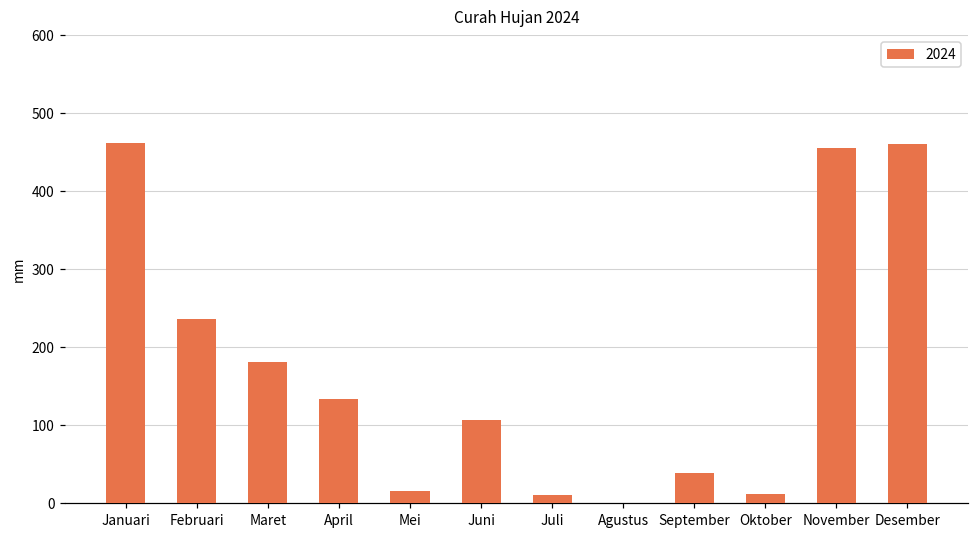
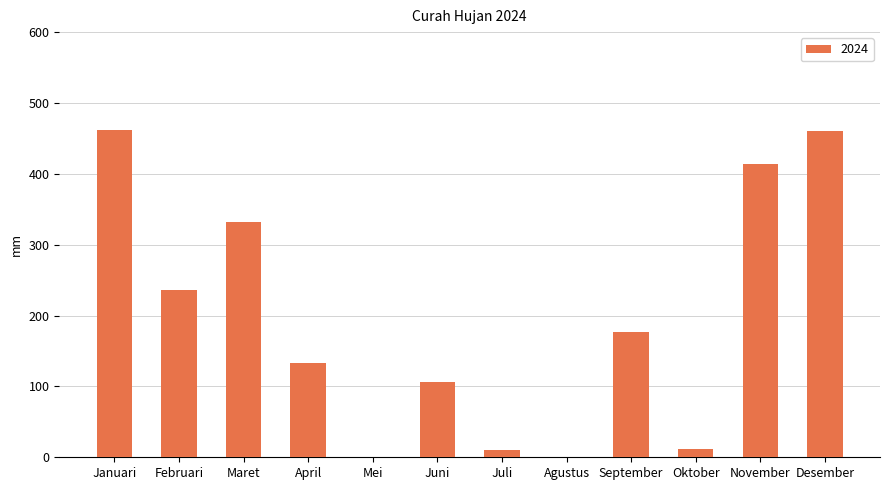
  {
    "Januari": 460,
    "Februari": 240,
-   "Maret": 180,
+   "Maret": 330,
    "April": 130,
-   "Mei": 20,
+   "Mei": 0,
    "Juni": 110,
    "Juli": 10,
    "Agustus": 0,
-   "September": 40,
+   "September": 180,
    "Oktober": 10,
-   "November": 460,
+   "November": 410,
    "Desember": 460
  }
